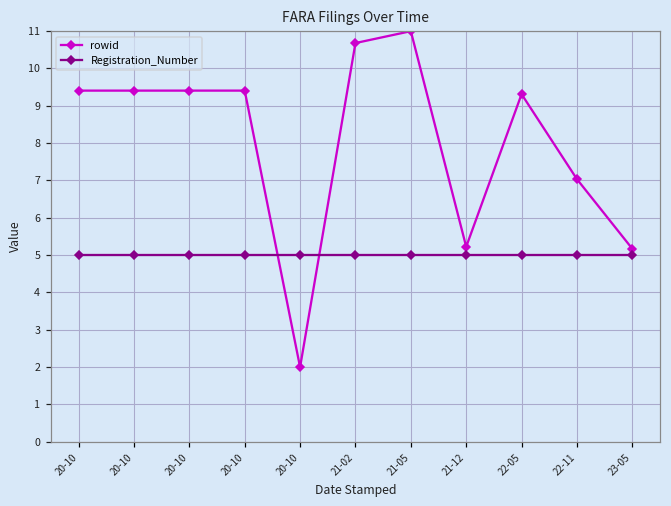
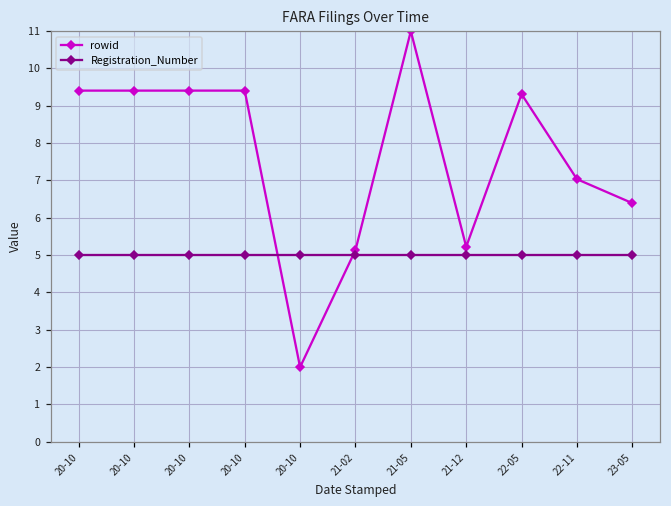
  {
    "rowid": {
-     "21-02": 10.7,
+     "21-02": 5.1,
      "21-05": 11.0,
      "21-12": 5.2,
      "22-05": 9.3,
      "22-11": 7.0,
-     "23-05": 5.2
+     "23-05": 6.4
    },
    "Registration_Number": {
      "21-02": 5.0,
      "21-05": 5.0,
      "21-12": 5.0,
      "22-05": 5.0,
      "22-11": 5.0,
      "23-05": 5.0
    }
  }
